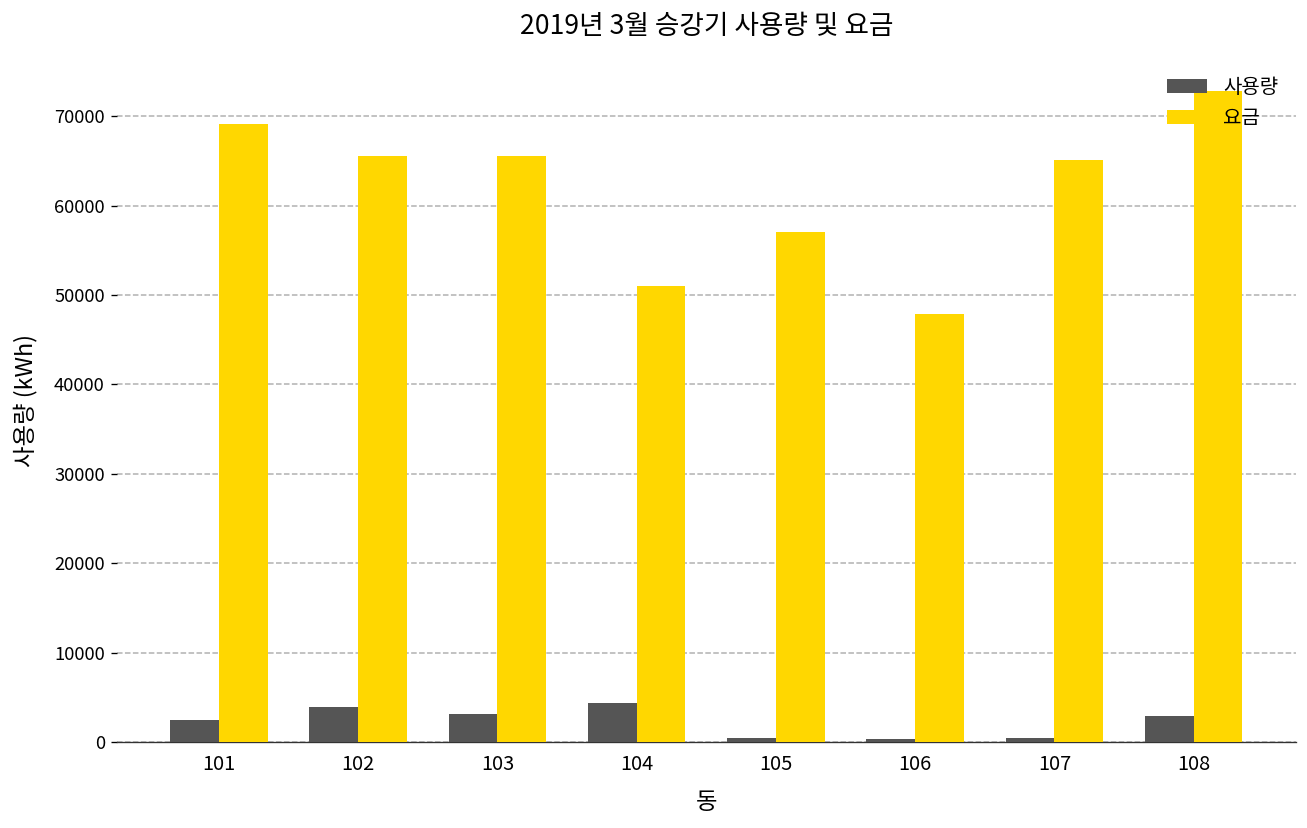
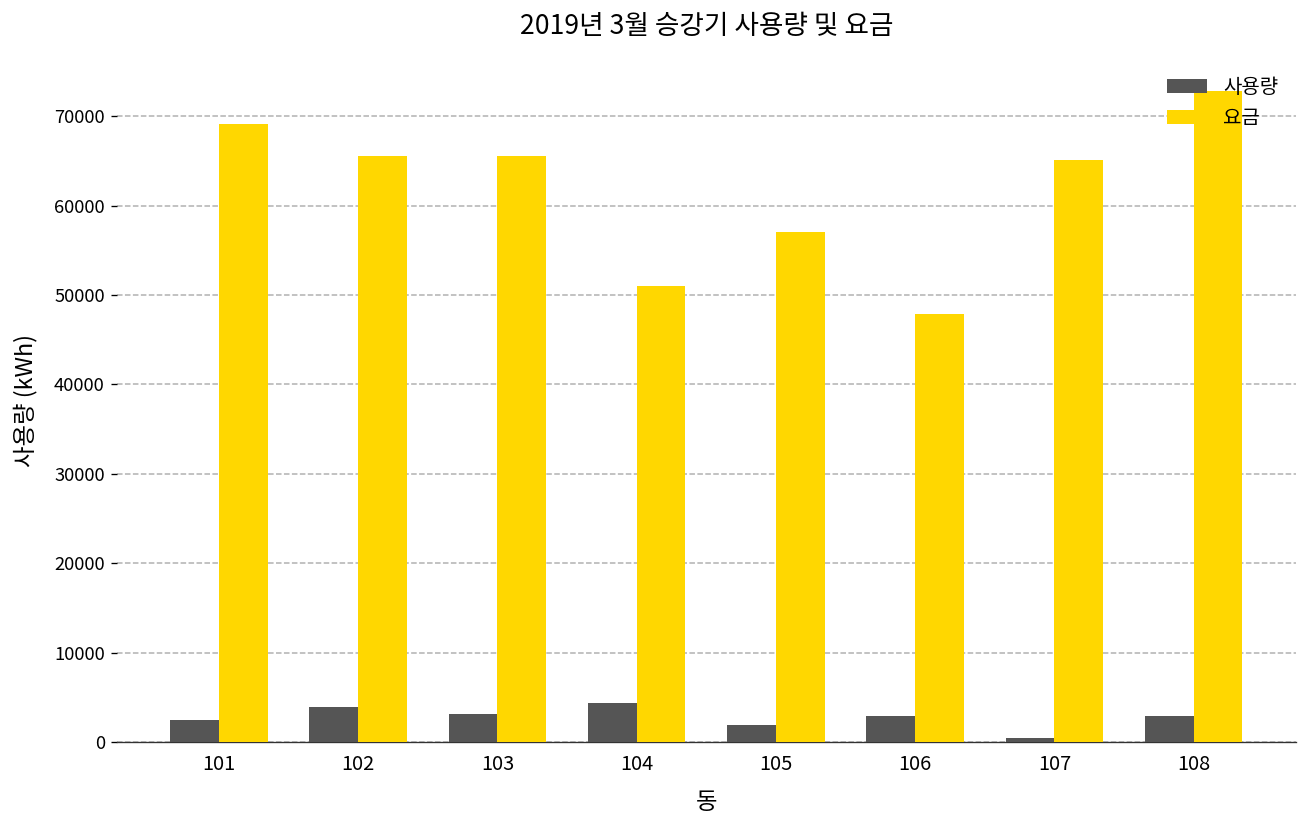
  {
    "사용량": {
      "101": 2000,
      "102": 4000,
      "103": 3000,
      "104": 4000,
-     "105": 0,
-     "106": 0,
+     "105": 2000,
+     "106": 3000,
      "107": 1000,
      "108": 3000
    },
    "요금": {
      "101": 69000,
      "102": 66000,
      "103": 66000,
      "104": 51000,
      "105": 57000,
      "106": 48000,
      "107": 65000,
      "108": 73000
    }
  }
